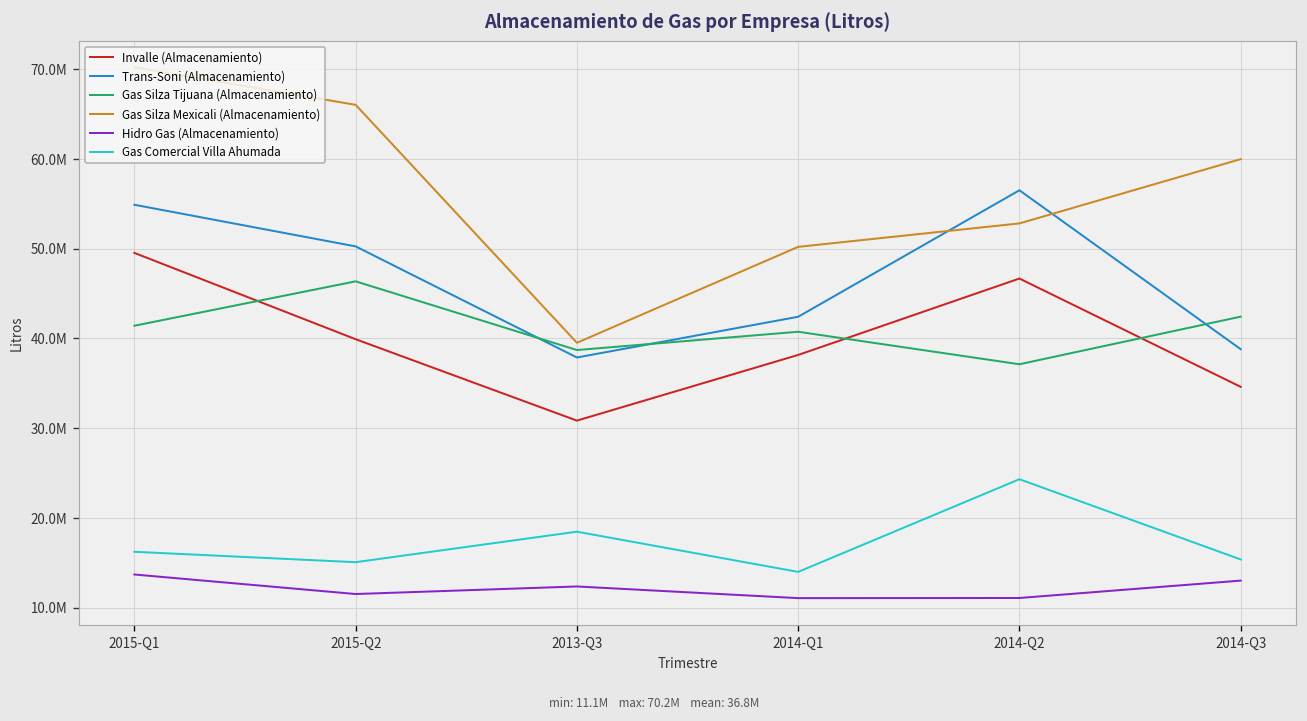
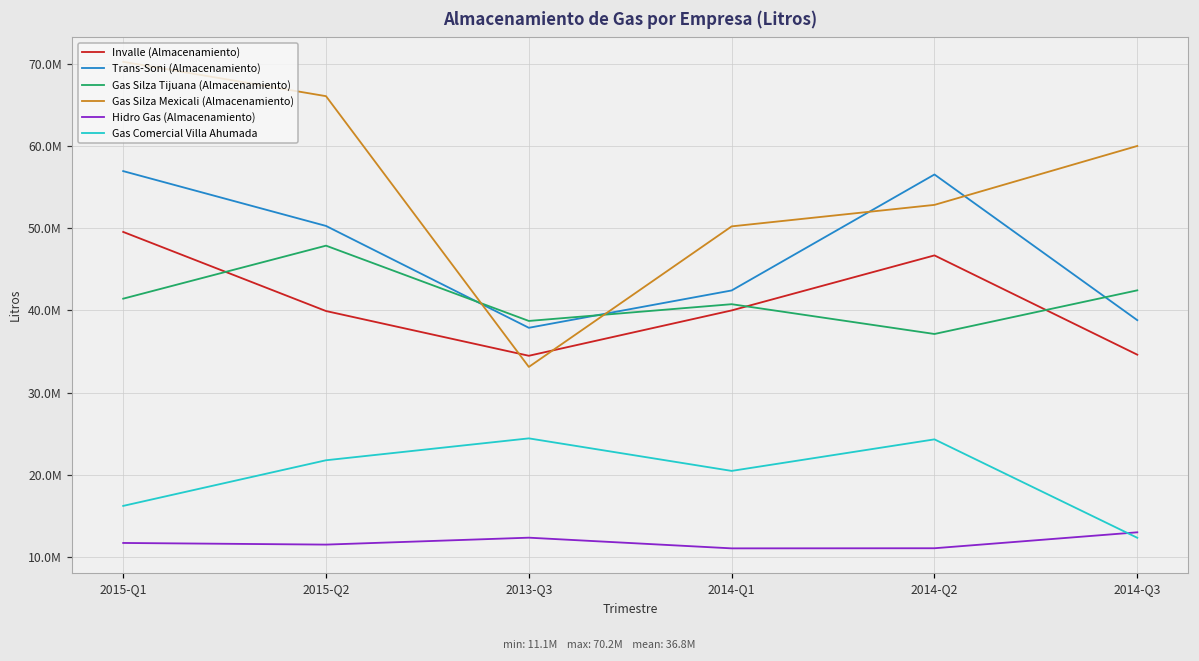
  {
    "Invalle (Almacenamiento)": {
      "2015-Q1": 50000000,
      "2015-Q2": 40000000,
-     "2013-Q3": 31000000,
-     "2014-Q1": 38000000,
+     "2013-Q3": 34000000,
+     "2014-Q1": 40000000,
      "2014-Q2": 47000000,
      "2014-Q3": 35000000
    },
    "Trans-Soni (Almacenamiento)": {
-     "2015-Q1": 55000000,
+     "2015-Q1": 57000000,
      "2015-Q2": 50000000,
      "2013-Q3": 38000000,
      "2014-Q1": 42000000,
      "2014-Q2": 57000000,
      "2014-Q3": 39000000
    },
    "Gas Silza Tijuana (Almacenamiento)": {
      "2015-Q1": 41000000,
-     "2015-Q2": 46000000,
+     "2015-Q2": 48000000,
      "2013-Q3": 39000000,
      "2014-Q1": 41000000,
      "2014-Q2": 37000000,
      "2014-Q3": 42000000
    },
    "Gas Silza Mexicali (Almacenamiento)": {
      "2015-Q2": 66000000,
-     "2013-Q3": 40000000,
+     "2013-Q3": 33000000,
      "2014-Q1": 50000000,
      "2014-Q2": 53000000,
      "2014-Q3": 60000000
    },
    "Hidro Gas (Almacenamiento)": {
-     "2015-Q1": 14000000,
+     "2015-Q1": 12000000,
      "2015-Q2": 12000000,
      "2013-Q3": 12000000,
      "2014-Q1": 11000000,
      "2014-Q2": 11000000,
      "2014-Q3": 13000000
    },
    "Gas Comercial Villa Ahumada": {
      "2015-Q1": 16000000,
-     "2015-Q2": 15000000,
-     "2013-Q3": 18000000,
-     "2014-Q1": 14000000,
+     "2015-Q2": 22000000,
+     "2013-Q3": 24000000,
+     "2014-Q1": 20000000,
      "2014-Q2": 24000000,
-     "2014-Q3": 15000000
+     "2014-Q3": 12000000
    }
  }
